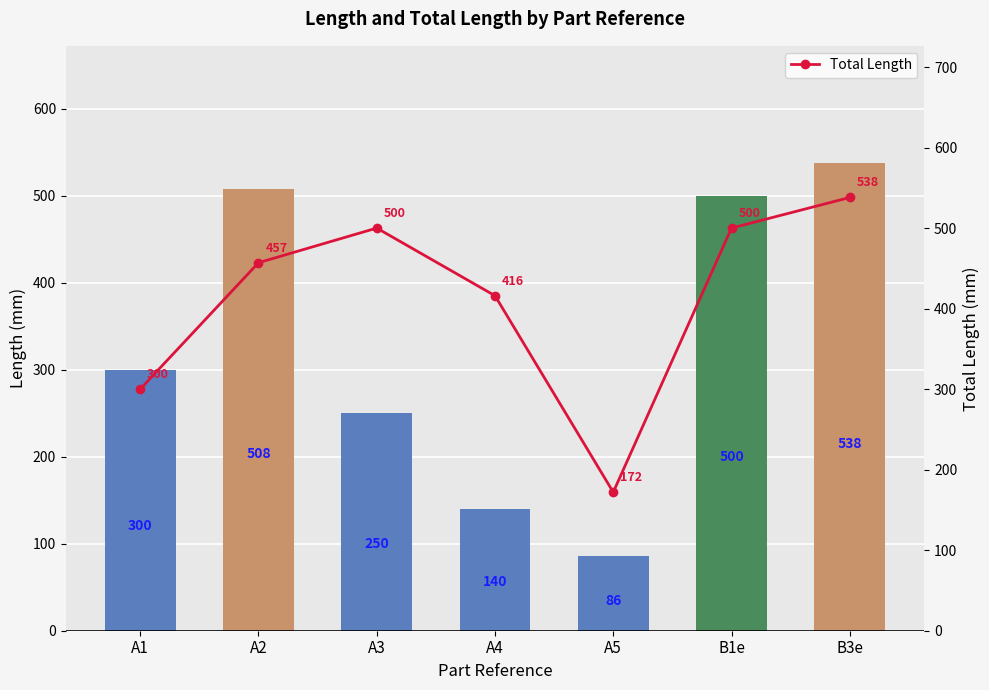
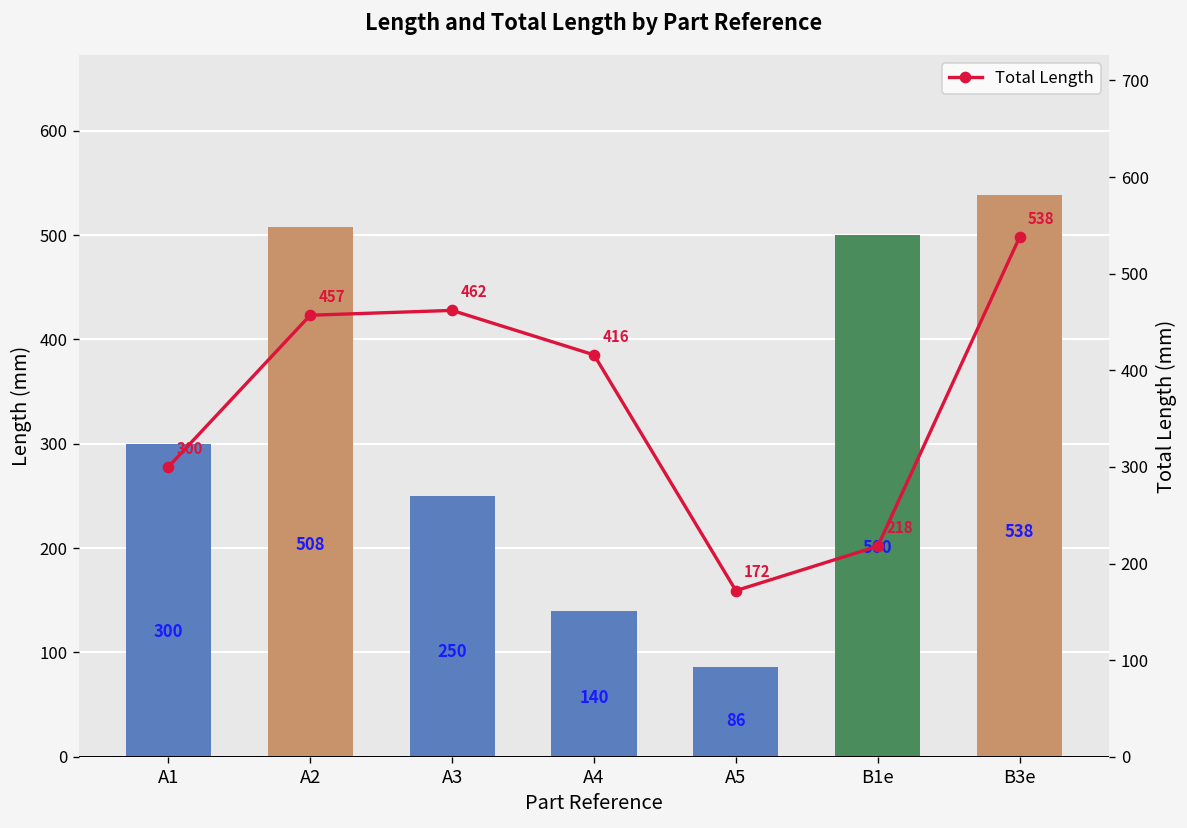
  {
    "Total Length": {
      "A2": 457,
-     "A3": 500,
+     "A3": 462,
      "A4": 416,
      "A5": 172,
-     "B1e": 500
+     "B1e": 218
    }
  }
